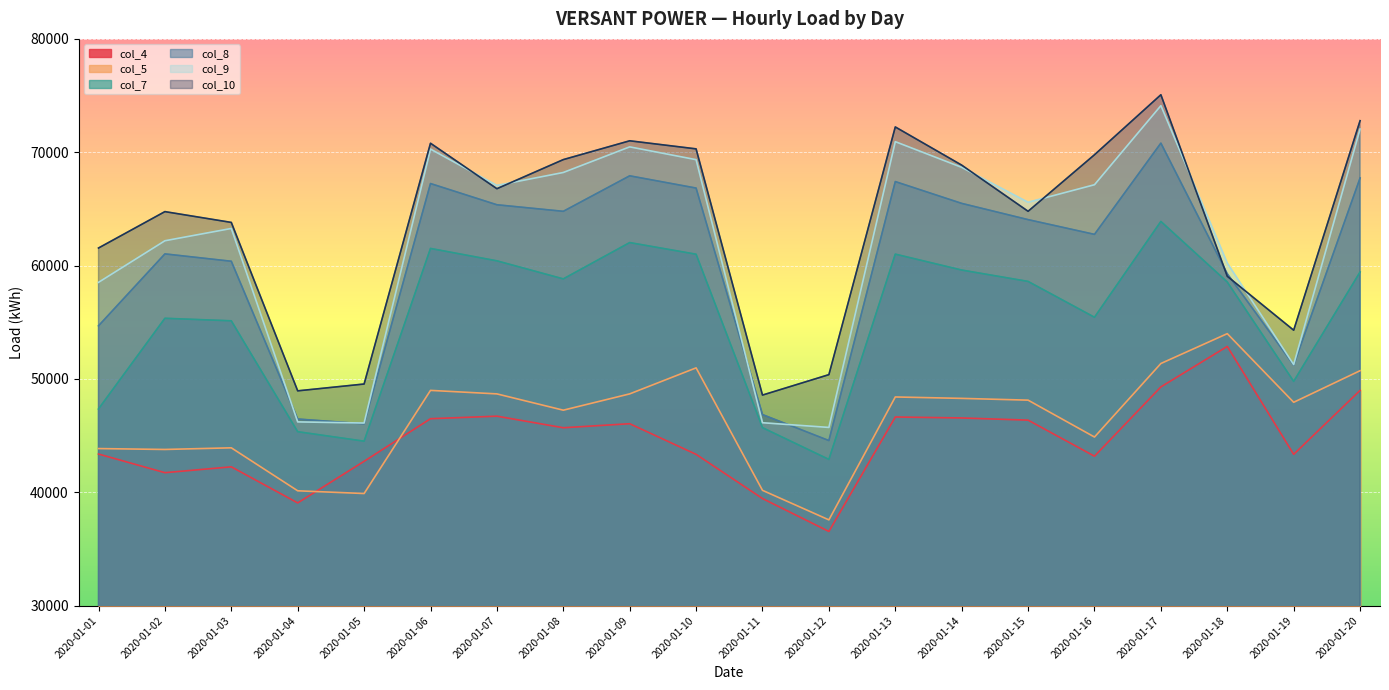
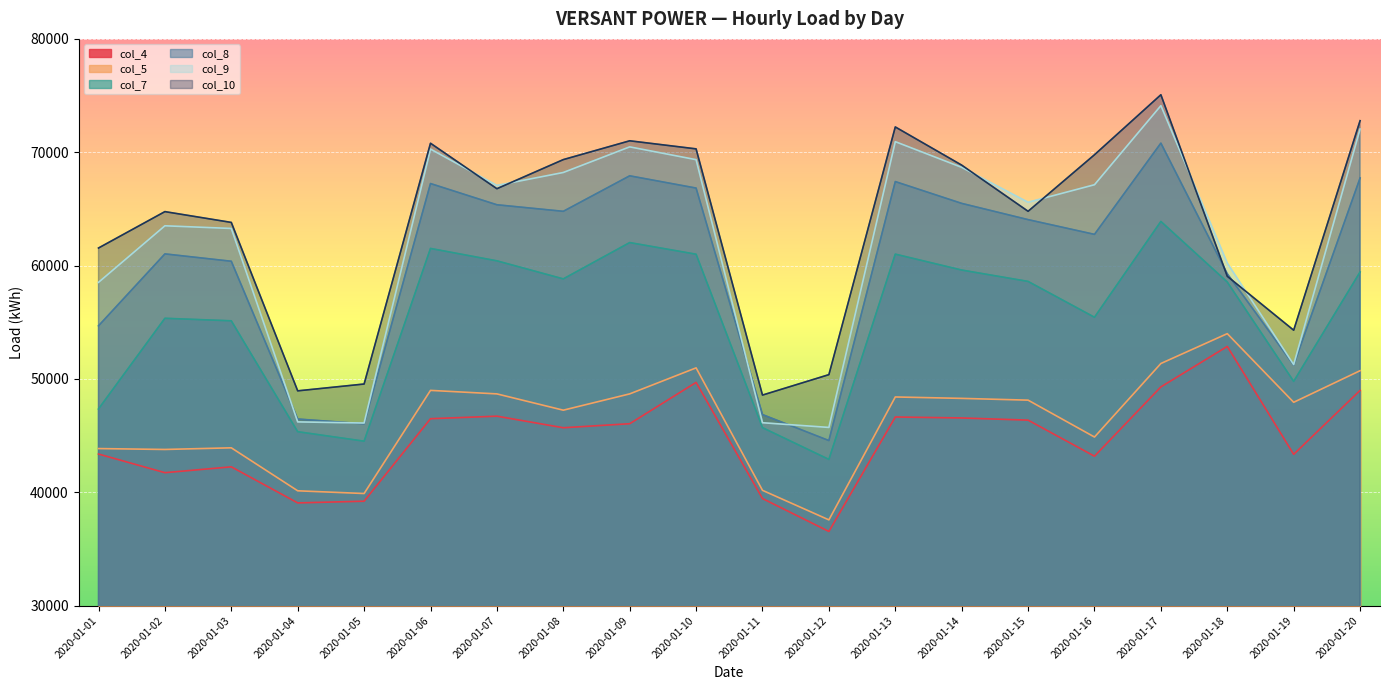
  {
    "col_4": {
      "2020-01-01": 43400,
      "2020-01-02": 41700,
      "2020-01-03": 42300,
      "2020-01-04": 39100,
-     "2020-01-05": 42700,
+     "2020-01-05": 39200,
      "2020-01-06": 46500,
      "2020-01-07": 46700,
      "2020-01-08": 45700,
      "2020-01-09": 46100,
-     "2020-01-10": 43400,
+     "2020-01-10": 49700,
      "2020-01-11": 39500,
      "2020-01-12": 36600,
      "2020-01-13": 46600,
      "2020-01-14": 46600,
      "2020-01-15": 46400,
      "2020-01-16": 43200,
      "2020-01-17": 49300,
      "2020-01-18": 52900,
      "2020-01-19": 43400,
      "2020-01-20": 49000
    },
    "col_5": {
      "2020-01-01": 43900,
      "2020-01-02": 43800,
      "2020-01-03": 43900,
      "2020-01-04": 40100,
      "2020-01-05": 39900,
      "2020-01-06": 49000,
      "2020-01-07": 48700,
      "2020-01-08": 47200,
      "2020-01-09": 48700,
      "2020-01-10": 51000,
      "2020-01-11": 40200,
      "2020-01-12": 37600,
      "2020-01-13": 48400,
      "2020-01-14": 48300,
      "2020-01-15": 48100,
      "2020-01-16": 44900,
      "2020-01-17": 51400,
      "2020-01-18": 54000,
      "2020-01-19": 47900,
      "2020-01-20": 50700
    },
    "col_9": {
      "2020-01-01": 58500,
-     "2020-01-02": 62200,
+     "2020-01-02": 63500,
      "2020-01-03": 63300,
      "2020-01-04": 46200,
      "2020-01-06": 70300,
      "2020-01-07": 67100,
      "2020-01-08": 68200,
      "2020-01-09": 70500,
      "2020-01-10": 69300,
      "2020-01-11": 46100,
      "2020-01-12": 45700,
      "2020-01-13": 70900,
      "2020-01-15": 65600,
      "2020-01-16": 67100,
      "2020-01-17": 74100,
      "2020-01-18": 60200,
      "2020-01-20": 72000
    }
  }
